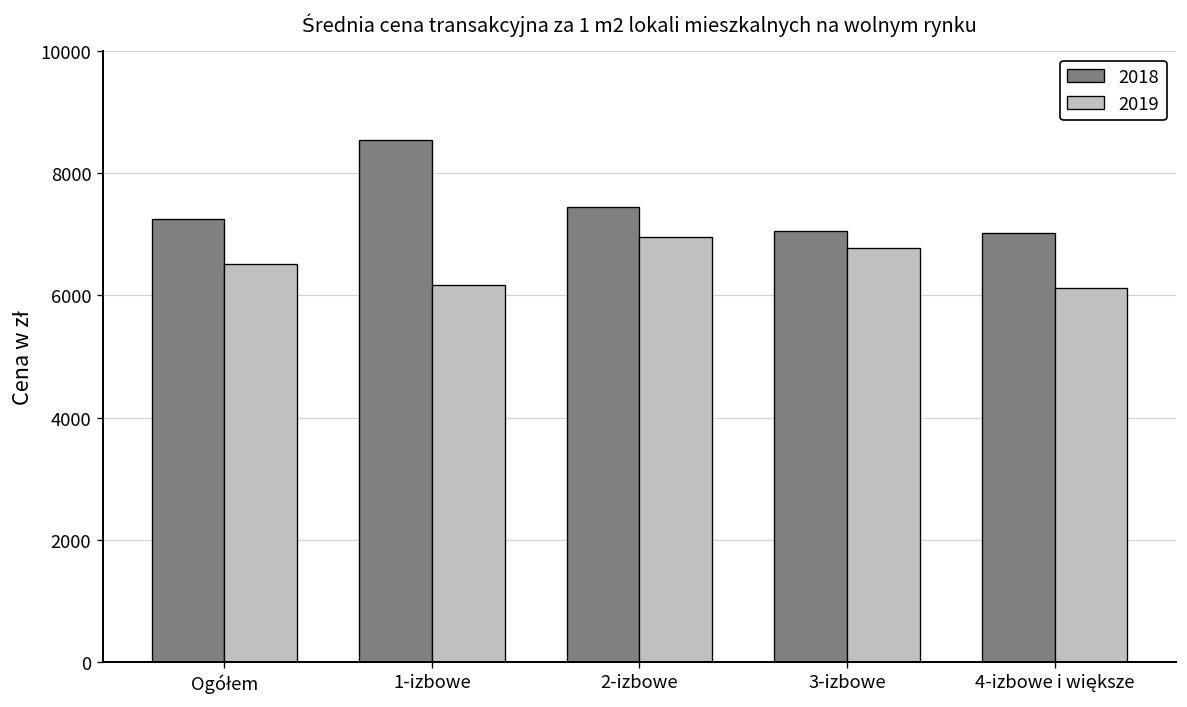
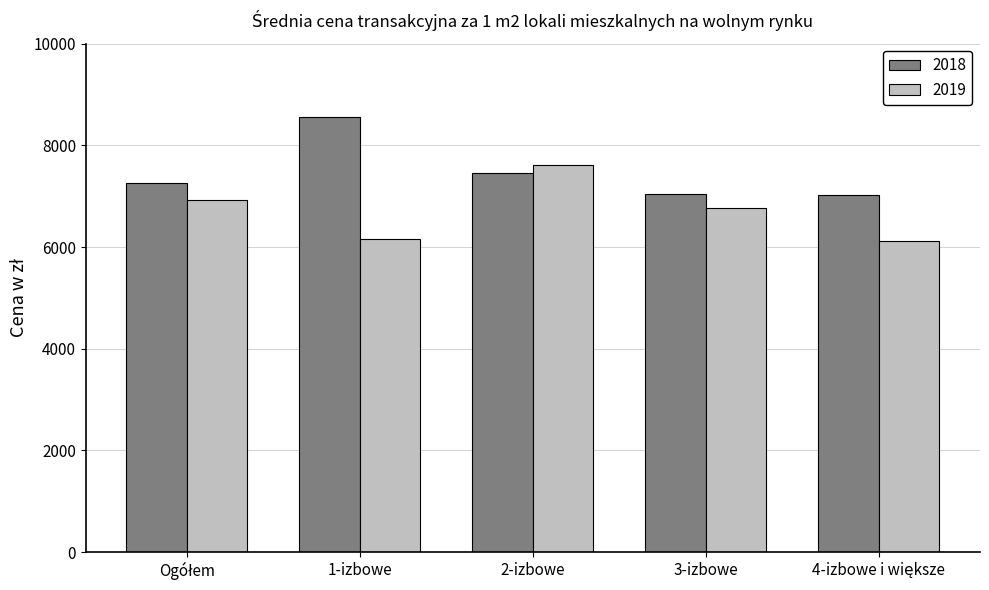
  {
    "2018": {
      "Ogółem": 7300,
      "1-izbowe": 8600,
      "2-izbowe": 7400,
      "3-izbowe": 7100,
      "4-izbowe i większe": 7000
    },
    "2019": {
-     "Ogółem": 6500,
+     "Ogółem": 6900,
      "1-izbowe": 6200,
-     "2-izbowe": 7000,
+     "2-izbowe": 7600,
      "3-izbowe": 6800,
      "4-izbowe i większe": 6100
    }
  }
